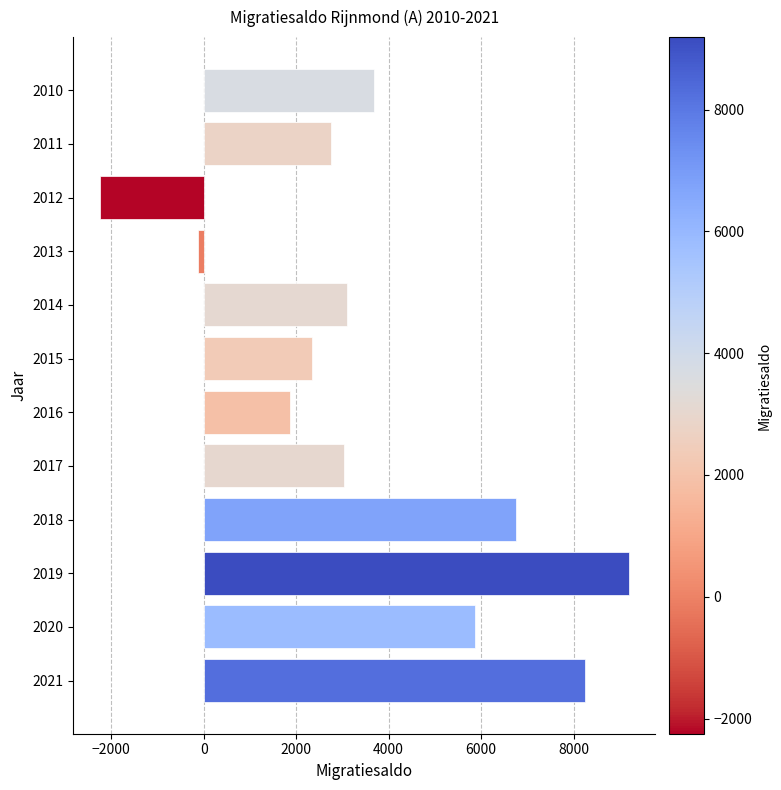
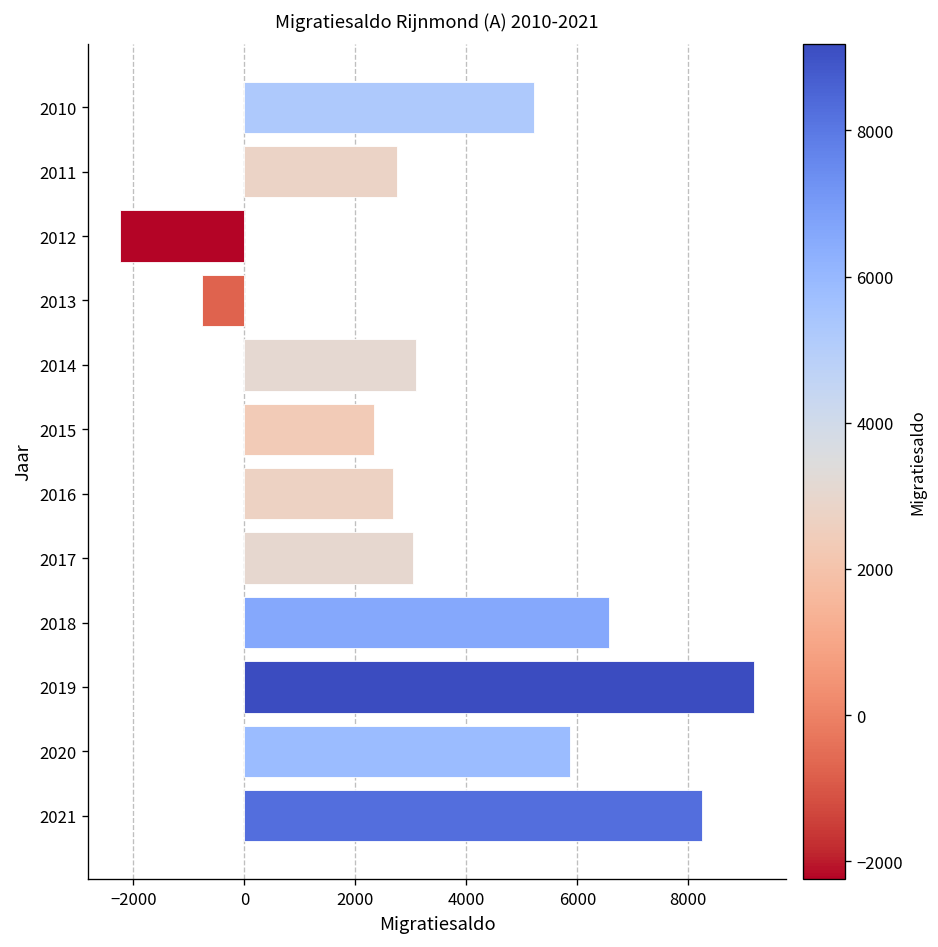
  {
-   "2010": 3700,
+   "2010": 5200,
    "2011": 2800,
    "2012": -2200,
-   "2013": -100,
+   "2013": -800,
    "2014": 3100,
    "2015": 2300,
-   "2016": 1900,
+   "2016": 2700,
    "2017": 3000,
-   "2018": 6700,
+   "2018": 6600,
    "2019": 9200,
    "2020": 5900,
    "2021": 8300
  }
